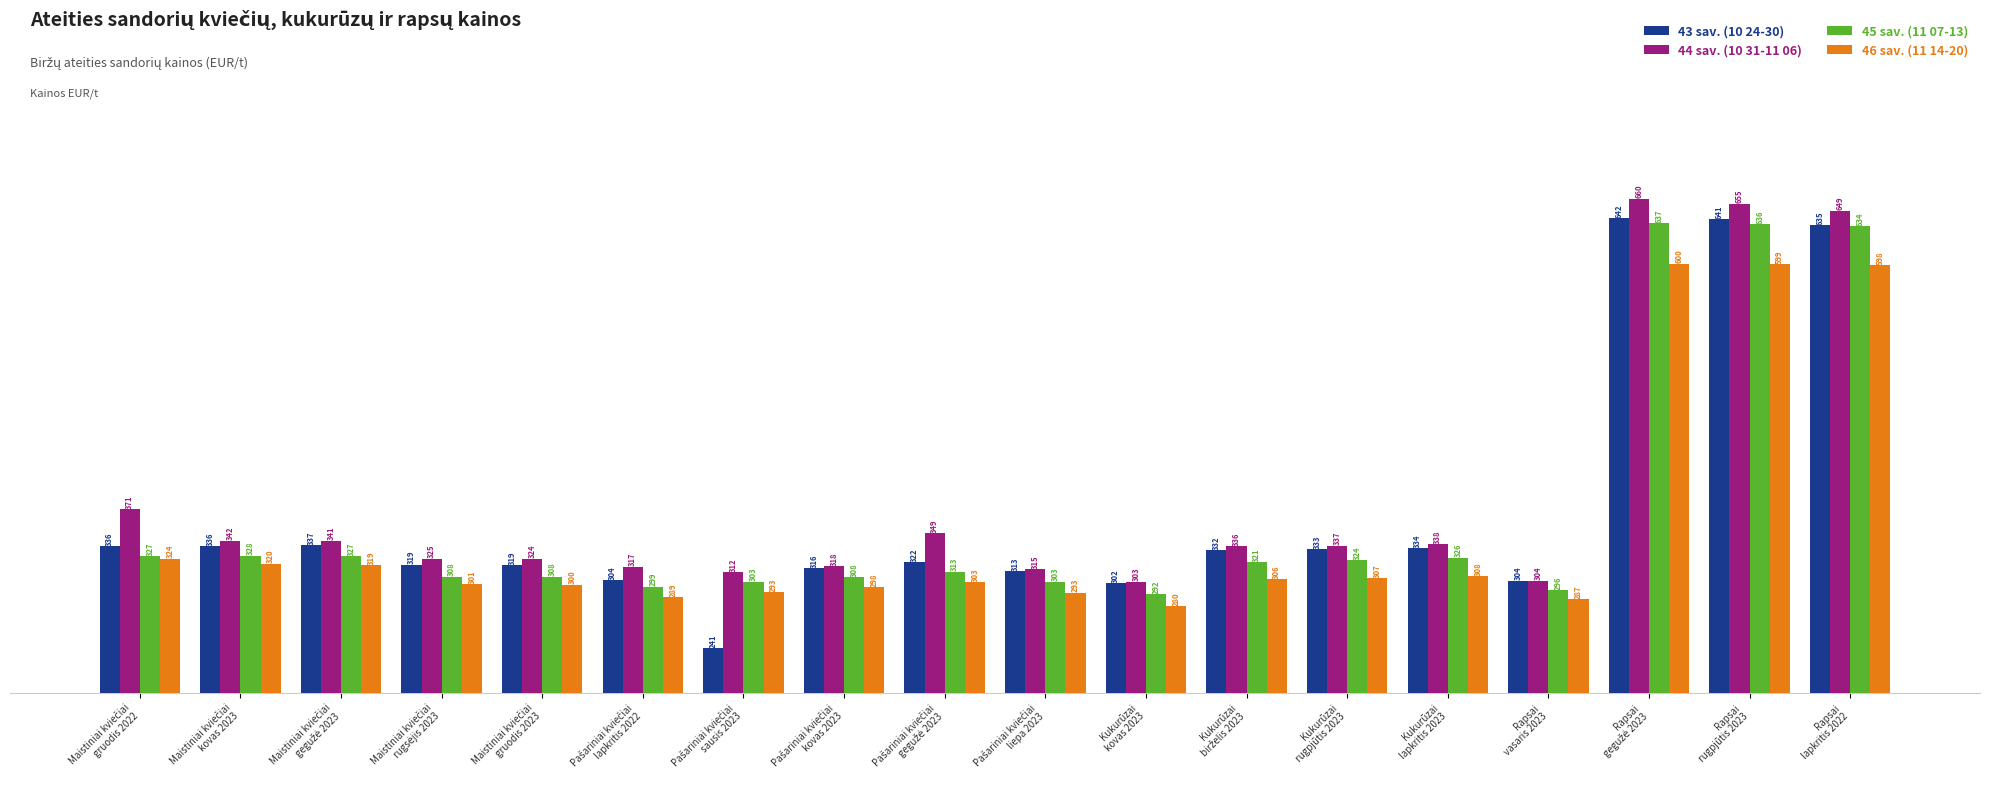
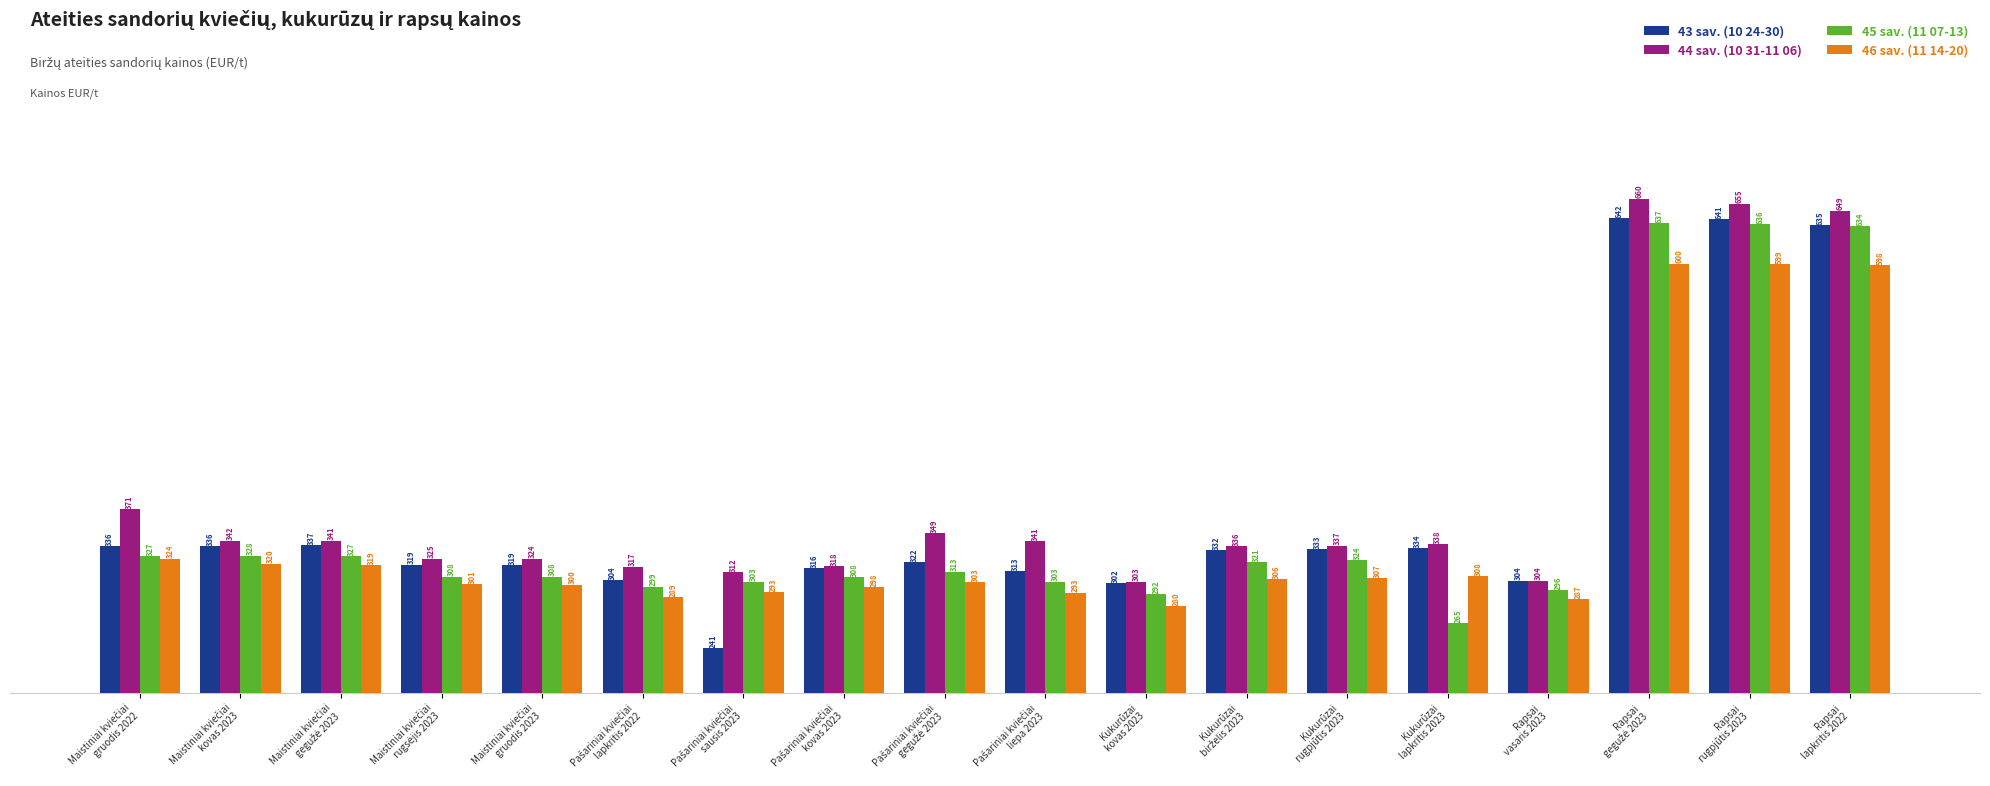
  {
    "43 sav. (10 24-30)": {
      "Maistiniai kviečiai gruodis 2022": 336,
      "Maistiniai kviečiai kovas 2023": 336,
      "Maistiniai kviečiai gegužė 2023": 337,
      "Maistiniai kviečiai rugsėjis 2023": 319,
      "Maistiniai kviečiai gruodis 2023": 319,
      "Pašariniai kviečiai lapkritis 2022": 304,
      "Pašariniai kviečiai sausis 2023": 241,
      "Pašariniai kviečiai kovas 2023": 316,
      "Pašariniai kviečiai gegužė 2023": 322,
      "Pašariniai kviečiai liepa 2023": 313,
      "Kukurūzai kovas 2023": 302,
      "Kukurūzai birželis 2023": 332,
      "Kukurūzai rugpjūtis 2023": 333,
      "Kukurūzai lapkritis 2023": 334,
      "Rapsai vasaris 2023": 304,
      "Rapsai gegužė 2023": 642,
      "Rapsai rugpjūtis 2023": 641,
      "Rapsai lapkritis 2022": 635
    },
    "44 sav. (10 31-11 06)": {
      "Maistiniai kviečiai gruodis 2022": 371,
      "Maistiniai kviečiai kovas 2023": 342,
      "Maistiniai kviečiai gegužė 2023": 341,
      "Maistiniai kviečiai rugsėjis 2023": 325,
      "Maistiniai kviečiai gruodis 2023": 324,
      "Pašariniai kviečiai lapkritis 2022": 317,
      "Pašariniai kviečiai sausis 2023": 312,
      "Pašariniai kviečiai kovas 2023": 318,
      "Pašariniai kviečiai gegužė 2023": 349,
-     "Pašariniai kviečiai liepa 2023": 315,
+     "Pašariniai kviečiai liepa 2023": 341,
      "Kukurūzai kovas 2023": 303,
      "Kukurūzai birželis 2023": 336,
      "Kukurūzai rugpjūtis 2023": 337,
      "Kukurūzai lapkritis 2023": 338,
      "Rapsai vasaris 2023": 304,
      "Rapsai gegužė 2023": 660,
      "Rapsai rugpjūtis 2023": 655,
      "Rapsai lapkritis 2022": 649
    },
    "45 sav. (11 07-13)": {
      "Maistiniai kviečiai gruodis 2022": 327,
      "Maistiniai kviečiai kovas 2023": 328,
      "Maistiniai kviečiai gegužė 2023": 327,
      "Maistiniai kviečiai rugsėjis 2023": 308,
      "Maistiniai kviečiai gruodis 2023": 308,
      "Pašariniai kviečiai lapkritis 2022": 299,
      "Pašariniai kviečiai sausis 2023": 303,
      "Pašariniai kviečiai kovas 2023": 308,
      "Pašariniai kviečiai gegužė 2023": 313,
      "Pašariniai kviečiai liepa 2023": 303,
      "Kukurūzai kovas 2023": 292,
      "Kukurūzai birželis 2023": 321,
      "Kukurūzai rugpjūtis 2023": 324,
-     "Kukurūzai lapkritis 2023": 326,
+     "Kukurūzai lapkritis 2023": 265,
      "Rapsai vasaris 2023": 296,
      "Rapsai gegužė 2023": 637,
      "Rapsai rugpjūtis 2023": 636,
      "Rapsai lapkritis 2022": 634
    },
    "46 sav. (11 14-20)": {
      "Maistiniai kviečiai gruodis 2022": 324,
      "Maistiniai kviečiai kovas 2023": 320,
      "Maistiniai kviečiai gegužė 2023": 319,
      "Maistiniai kviečiai rugsėjis 2023": 301,
      "Maistiniai kviečiai gruodis 2023": 300,
      "Pašariniai kviečiai lapkritis 2022": 289,
      "Pašariniai kviečiai sausis 2023": 293,
      "Pašariniai kviečiai kovas 2023": 298,
      "Pašariniai kviečiai gegužė 2023": 303,
      "Pašariniai kviečiai liepa 2023": 293,
      "Kukurūzai kovas 2023": 280,
      "Kukurūzai birželis 2023": 306,
      "Kukurūzai rugpjūtis 2023": 307,
      "Kukurūzai lapkritis 2023": 308,
      "Rapsai vasaris 2023": 287,
      "Rapsai gegužė 2023": 600,
      "Rapsai rugpjūtis 2023": 599,
      "Rapsai lapkritis 2022": 598
    }
  }
